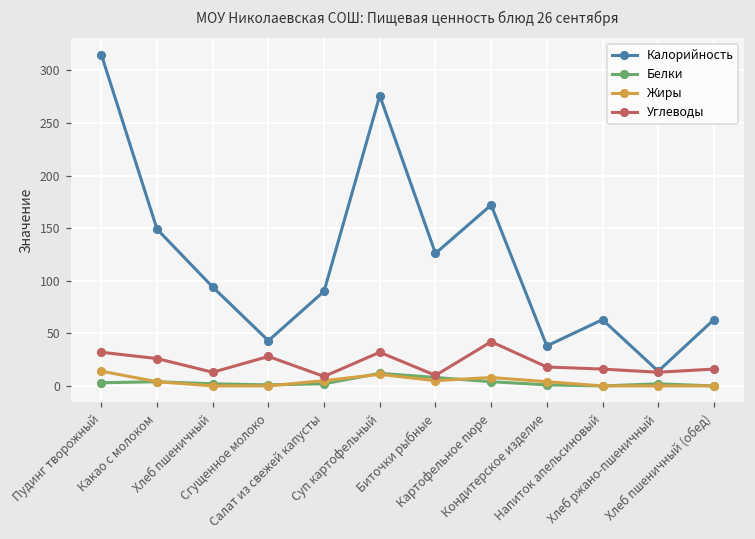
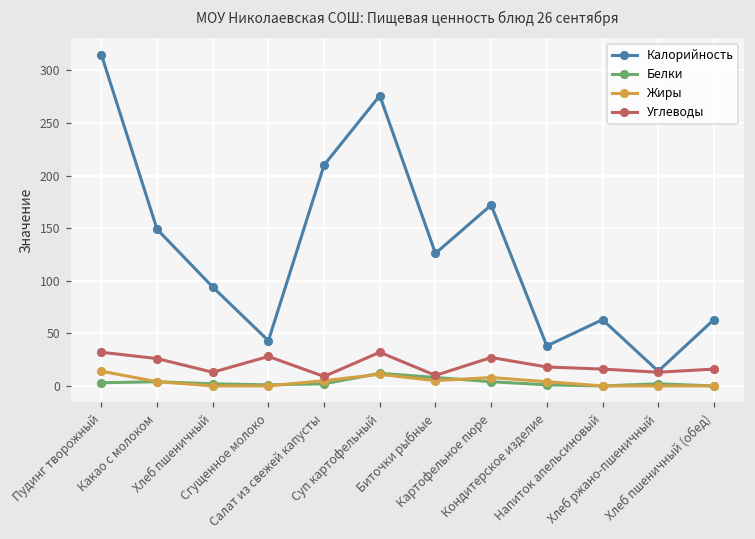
  {
    "Калорийность": {
      "Пудинг творожный": 320,
      "Какао с молоком": 150,
      "Хлеб пшеничный": 90,
      "Сгущенное молоко": 40,
-     "Салат из свежей капусты": 90,
+     "Салат из свежей капусты": 210,
      "Суп картофельный": 280,
      "Биточки рыбные": 130,
      "Картофельное пюре": 170,
      "Кондитерское изделие": 40,
      "Напиток апельсиновый": 60,
      "Хлеб пшеничный (обед)": 60
    },
    "Белки": {
      "Пудинг творожный": 0,
      "Салат из свежей капусты": 0,
      "Картофельное пюре": 0,
      "Кондитерское изделие": 0
    },
    "Жиры": {
      "Пудинг творожный": 10,
      "Салат из свежей капусты": 10,
      "Биточки рыбные": 10,
      "Картофельное пюре": 10,
      "Кондитерское изделие": 0
    },
    "Углеводы": {
      "Пудинг творожный": 30,
      "Какао с молоком": 30,
      "Хлеб пшеничный": 10,
      "Сгущенное молоко": 30,
      "Салат из свежей капусты": 10,
      "Суп картофельный": 30,
-     "Картофельное пюре": 40,
+     "Картофельное пюре": 30,
      "Кондитерское изделие": 20,
      "Напиток апельсиновый": 20,
      "Хлеб пшеничный (обед)": 20
    }
  }
